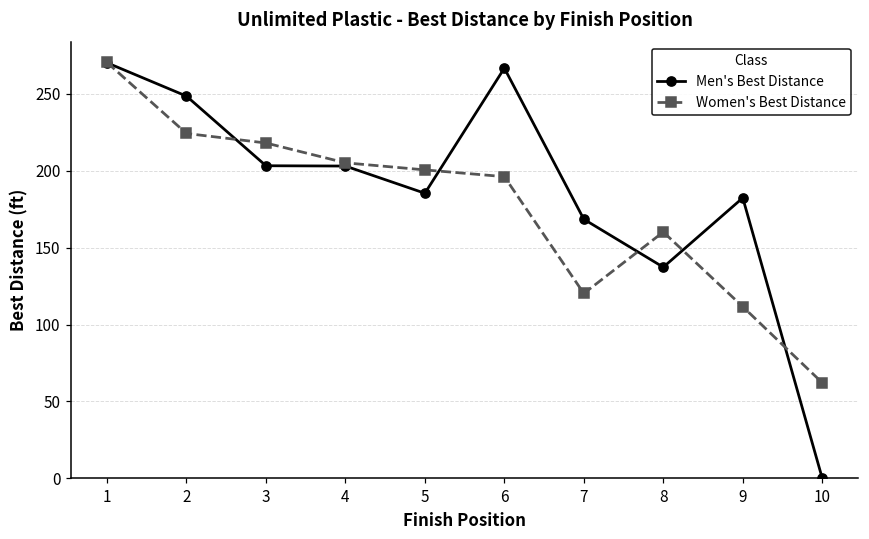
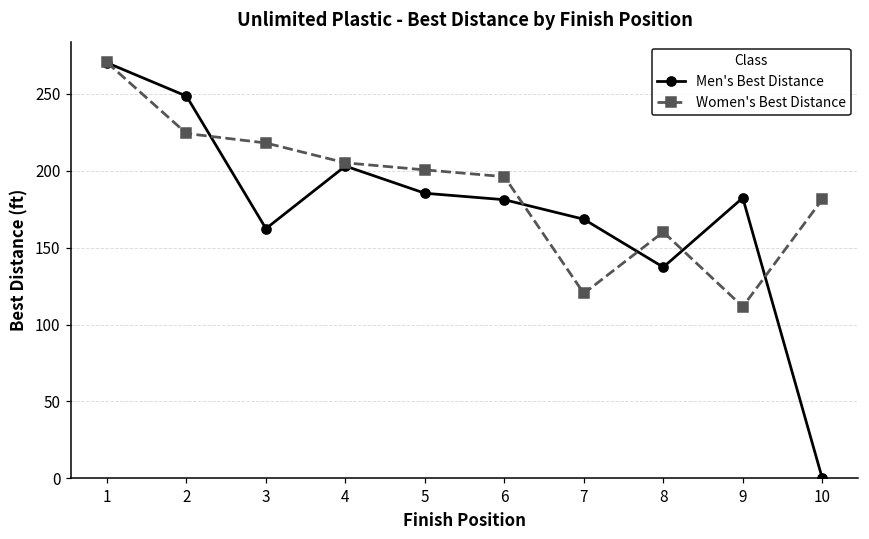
  {
    "Men's Best Distance": {
      "2": 249,
-     "3": 203,
+     "3": 162,
      "4": 203,
      "5": 185,
-     "6": 267,
+     "6": 181,
      "7": 169,
      "8": 137,
      "9": 182,
      "10": 0
    },
    "Women's Best Distance": {
      "2": 224,
      "3": 218,
      "4": 205,
      "5": 201,
      "6": 196,
      "7": 120,
      "8": 160,
      "9": 112,
-     "10": 62
+     "10": 181
    }
  }
